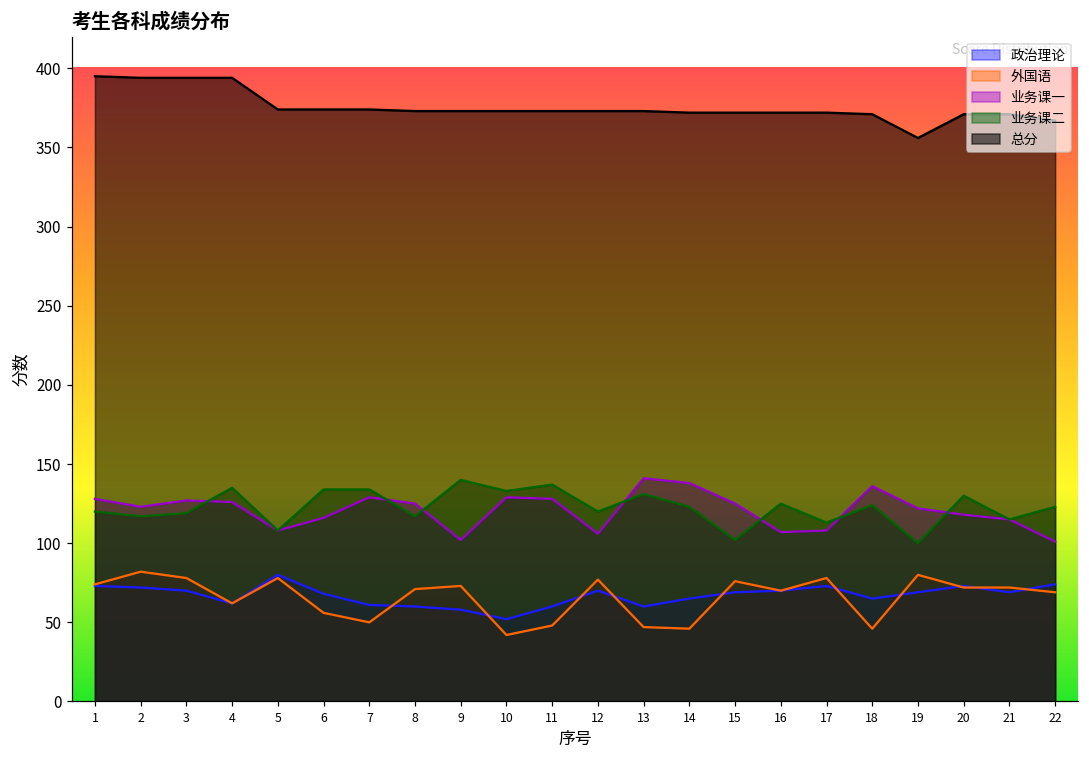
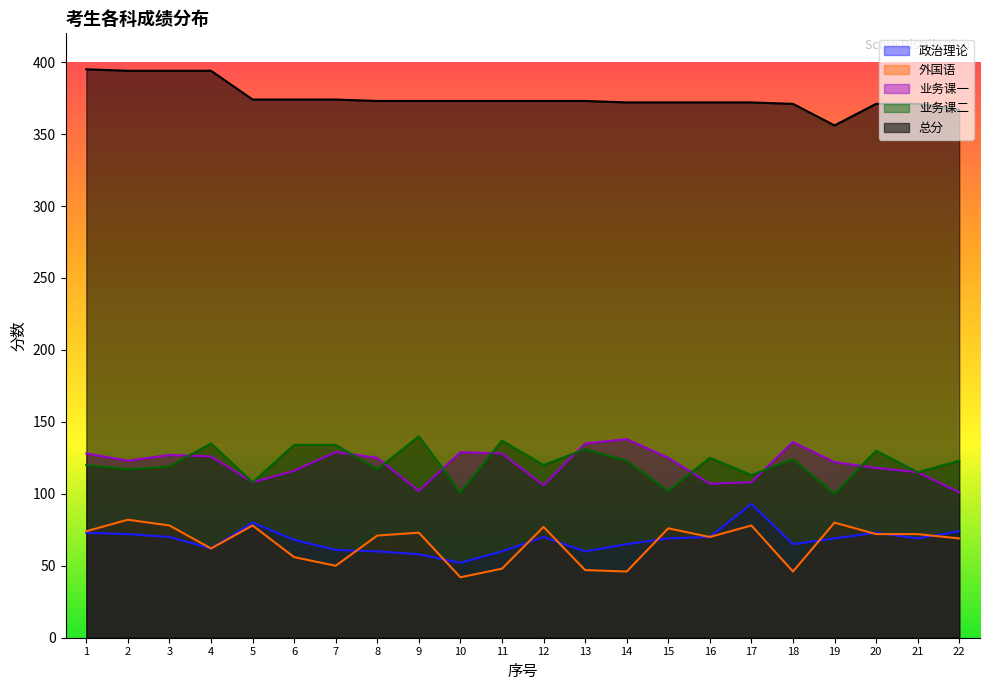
  {
    "政治理论": {
      "2": 72,
      "3": 70,
      "5": 80,
      "6": 68,
      "7": 61,
      "8": 60,
      "9": 58,
      "10": 52,
      "11": 60,
      "12": 70,
      "13": 60,
      "14": 65,
      "15": 69,
-     "17": 73,
+     "17": 93,
      "18": 65,
      "19": 69,
      "21": 69,
      "22": 74
    },
    "外国语": {
      "2": 82,
      "3": 78,
      "5": 78,
      "6": 56,
      "7": 50,
      "8": 71,
      "9": 73,
      "10": 42,
      "11": 48,
      "12": 77,
      "13": 47,
      "14": 46,
      "15": 76,
      "17": 78,
      "18": 46,
      "19": 80,
      "21": 72,
      "22": 69
    },
    "业务课一": {
      "1": 128,
      "2": 123,
      "3": 127,
      "4": 126,
      "6": 116,
      "7": 129,
      "8": 125,
      "9": 102,
      "10": 129,
      "11": 128,
      "12": 106,
-     "13": 141,
+     "13": 135,
      "14": 138,
      "15": 125,
      "16": 107,
      "17": 108,
      "18": 136,
      "19": 122,
      "20": 118,
      "22": 101
    },
    "业务课二": {
      "1": 120,
      "2": 117,
      "3": 119,
      "4": 135,
      "6": 134,
      "7": 134,
      "8": 117,
      "9": 140,
-     "10": 133,
+     "10": 101,
      "11": 137,
      "12": 120,
      "13": 131,
      "14": 123,
      "15": 102,
      "16": 125,
      "17": 113,
      "18": 124,
      "19": 100,
      "20": 130,
      "22": 123
    },
    "总分": {
      "1": 395,
      "2": 394,
      "3": 394,
      "4": 394,
      "5": 374,
      "6": 374,
      "7": 374,
      "8": 373,
      "9": 373,
      "10": 373,
      "11": 373,
      "12": 373,
      "13": 373,
      "14": 372,
      "15": 372,
      "16": 372,
      "17": 372,
      "18": 371,
      "19": 356,
      "20": 371
    }
  }
